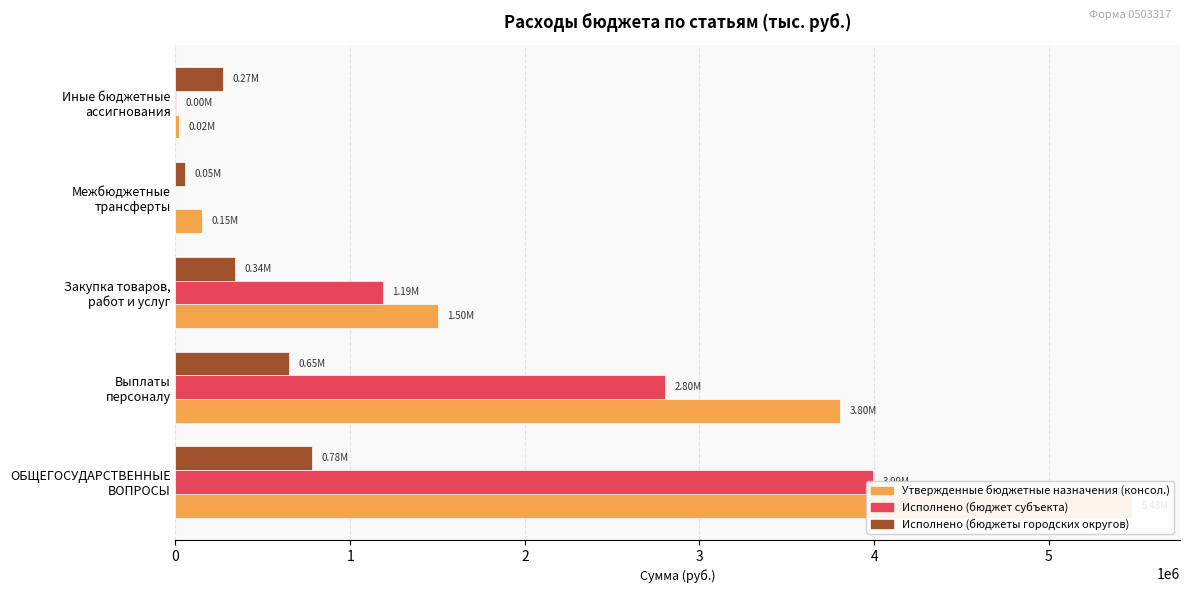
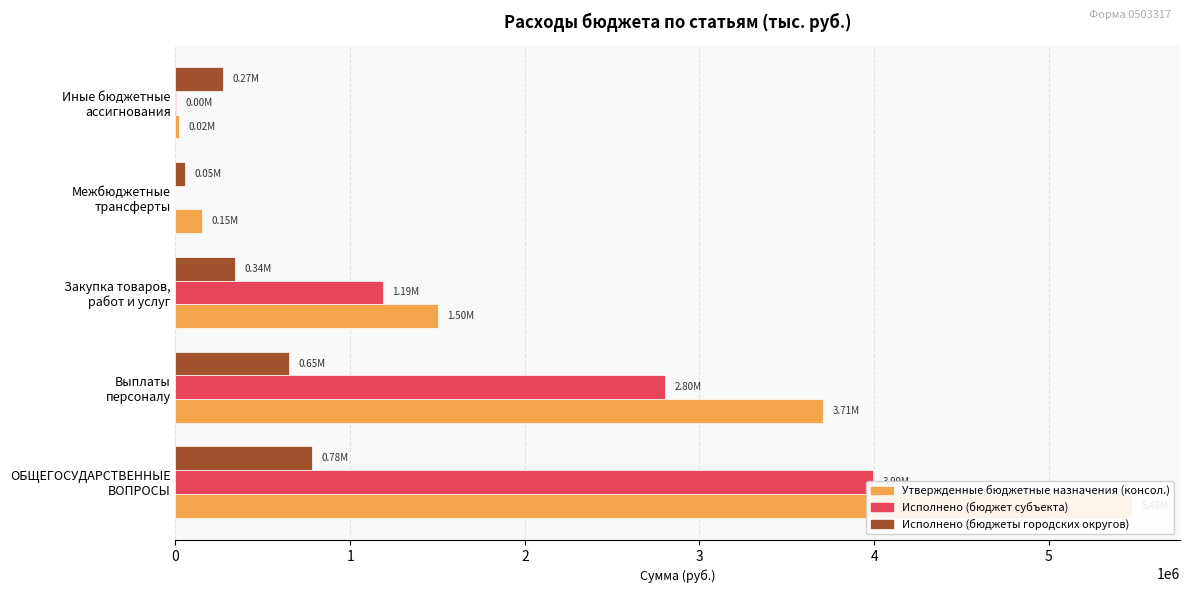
  {
    "Утвержденные бюджетные назначения (консол.)": {
      "Иные бюджетные ассигнования": "0.02M",
      "Межбюджетные трансферты": "0.15M",
      "Закупка товаров, работ и услуг": "1.50M",
-     "Выплаты персоналу": "3.80M"
+     "Выплаты персоналу": "3.71M"
    },
    "Исполнено (бюджет субъекта)": {
      "Закупка товаров, работ и услуг": "1.19M",
      "Выплаты персоналу": "2.80M"
    },
    "Исполнено (бюджеты городских округов)": {
      "Иные бюджетные ассигнования": "0.27M",
      "Межбюджетные трансферты": "0.05M",
      "Закупка товаров, работ и услуг": "0.34M",
      "Выплаты персоналу": "0.65M",
      "ОБЩЕГОСУДАРСТВЕННЫЕ ВОПРОСЫ": "0.78M"
    }
  }
